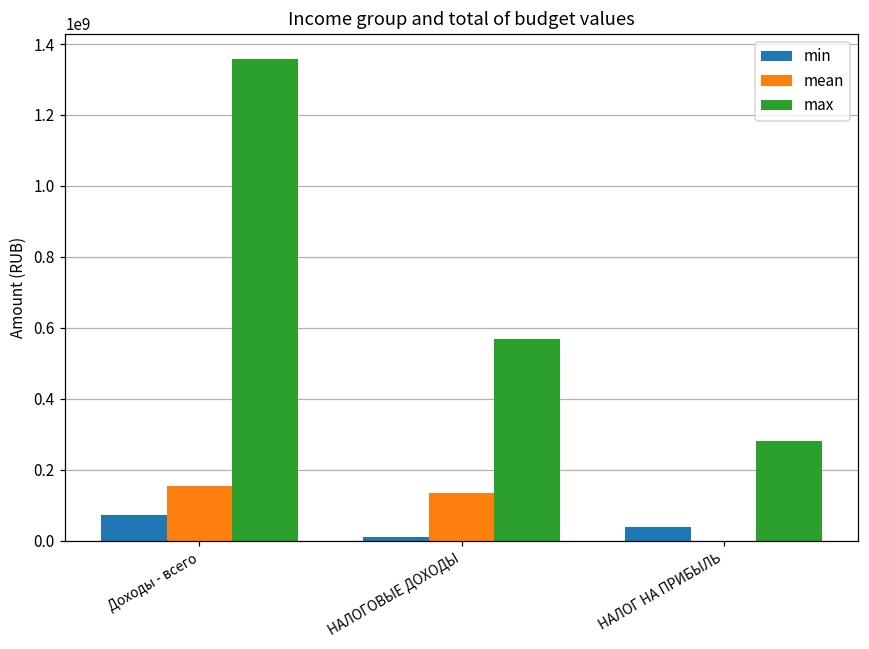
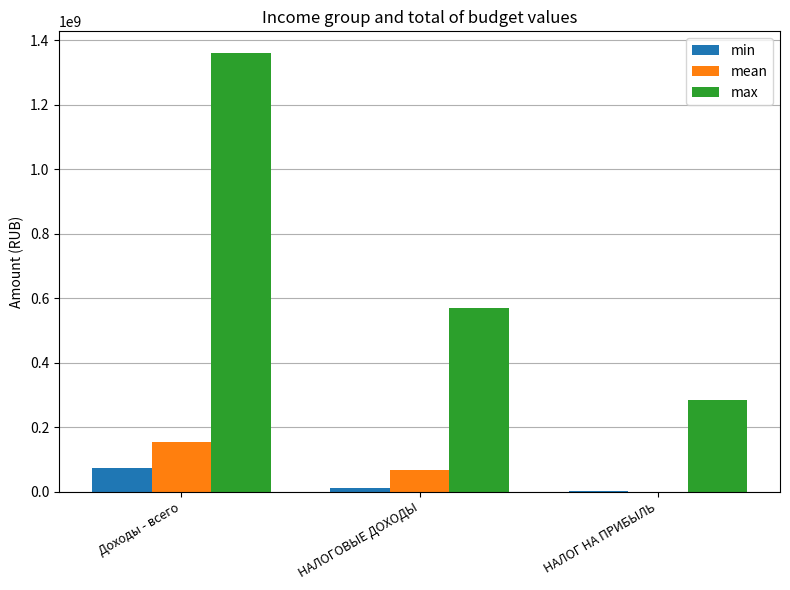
  {
    "min": {
      "Доходы - всего": 70000000,
      "НАЛОГОВЫЕ ДОХОДЫ": 10000000,
-     "НАЛОГ НА ПРИБЫЛЬ": 40000000
+     "НАЛОГ НА ПРИБЫЛЬ": 0
    },
    "mean": {
      "Доходы - всего": 150000000,
-     "НАЛОГОВЫЕ ДОХОДЫ": 130000000
+     "НАЛОГОВЫЕ ДОХОДЫ": 70000000
    },
    "max": {
      "Доходы - всего": 1360000000,
      "НАЛОГОВЫЕ ДОХОДЫ": 570000000,
      "НАЛОГ НА ПРИБЫЛЬ": 280000000
    }
  }
